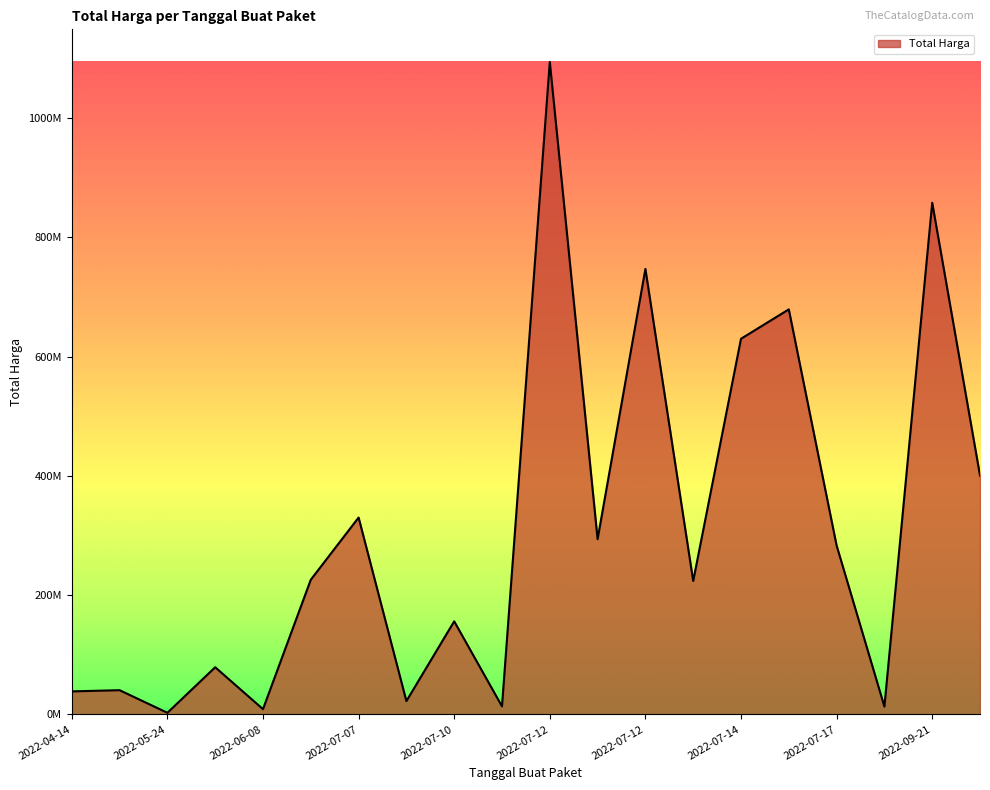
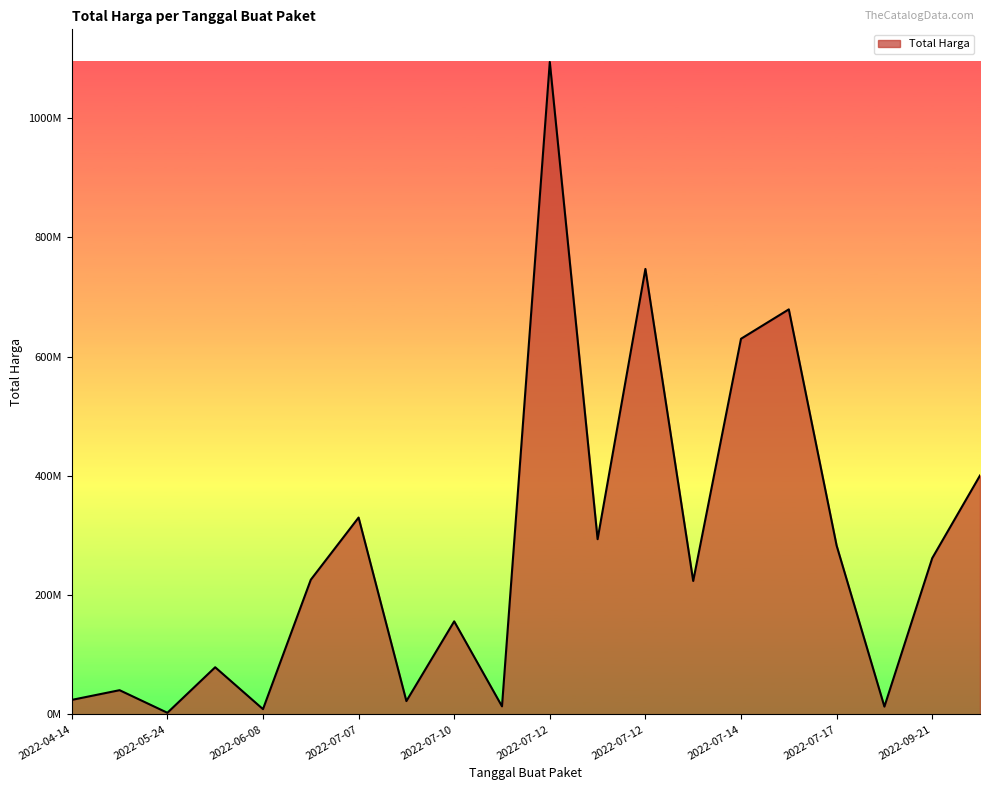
  {
-   "2022-04-14": 40000000,
+   "2022-04-14": 20000000,
    "2022-05-24": 0,
    "2022-06-08": 10000000,
    "2022-07-17": 280000000,
-   "2022-09-21": 860000000
+   "2022-09-21": 260000000
  }
